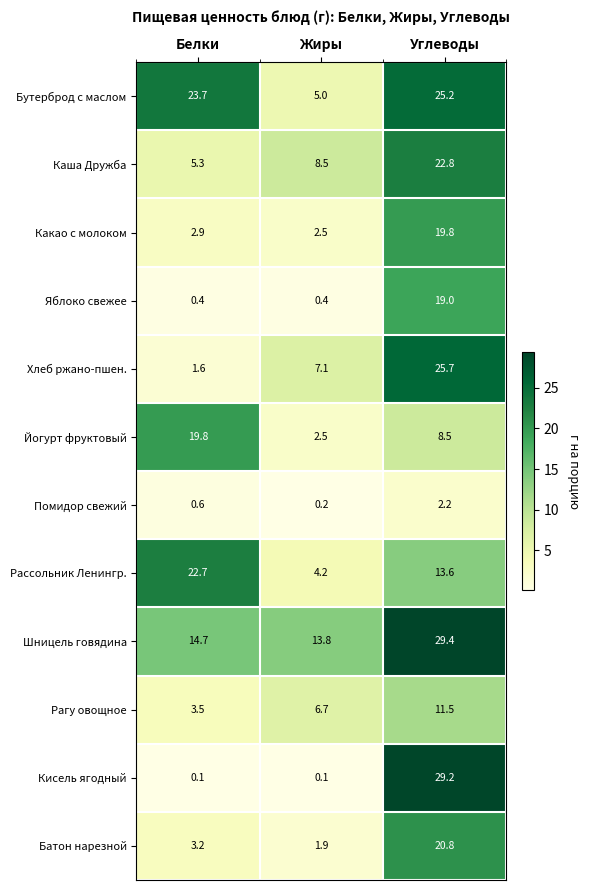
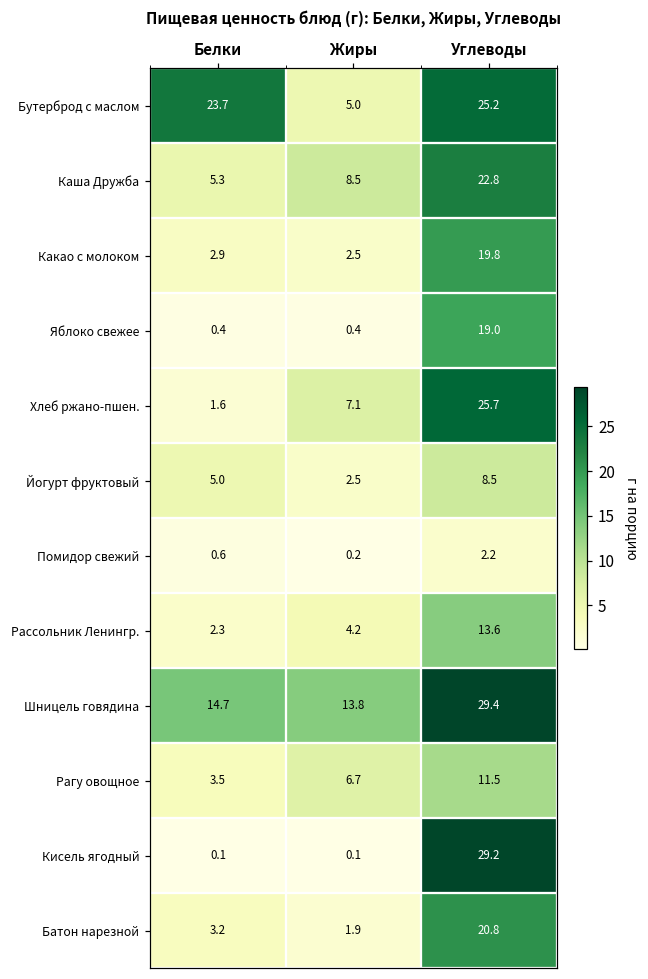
  {
    "Бутерброд с маслом": {
      "Белки": 23.7,
      "Жиры": 5.0,
      "Углеводы": 25.2
    },
    "Каша Дружба": {
      "Белки": 5.3,
      "Жиры": 8.5,
      "Углеводы": 22.8
    },
    "Какао с молоком": {
      "Белки": 2.9,
      "Жиры": 2.5,
      "Углеводы": 19.8
    },
    "Яблоко свежее": {
      "Белки": 0.4,
      "Жиры": 0.4,
      "Углеводы": 19.0
    },
    "Хлеб ржано-пшен.": {
      "Белки": 1.6,
      "Жиры": 7.1,
      "Углеводы": 25.7
    },
    "Йогурт фруктовый": {
-     "Белки": 19.8,
+     "Белки": 5.0,
      "Жиры": 2.5,
      "Углеводы": 8.5
    },
    "Помидор свежий": {
      "Белки": 0.6,
      "Жиры": 0.2,
      "Углеводы": 2.2
    },
    "Рассольник Ленингр.": {
-     "Белки": 22.7,
+     "Белки": 2.3,
      "Жиры": 4.2,
      "Углеводы": 13.6
    },
    "Шницель говядина": {
      "Белки": 14.7,
      "Жиры": 13.8,
      "Углеводы": 29.4
    },
    "Рагу овощное": {
      "Белки": 3.5,
      "Жиры": 6.7,
      "Углеводы": 11.5
    },
    "Кисель ягодный": {
      "Белки": 0.1,
      "Жиры": 0.1,
      "Углеводы": 29.2
    },
    "Батон нарезной": {
      "Белки": 3.2,
      "Жиры": 1.9,
      "Углеводы": 20.8
    }
  }
